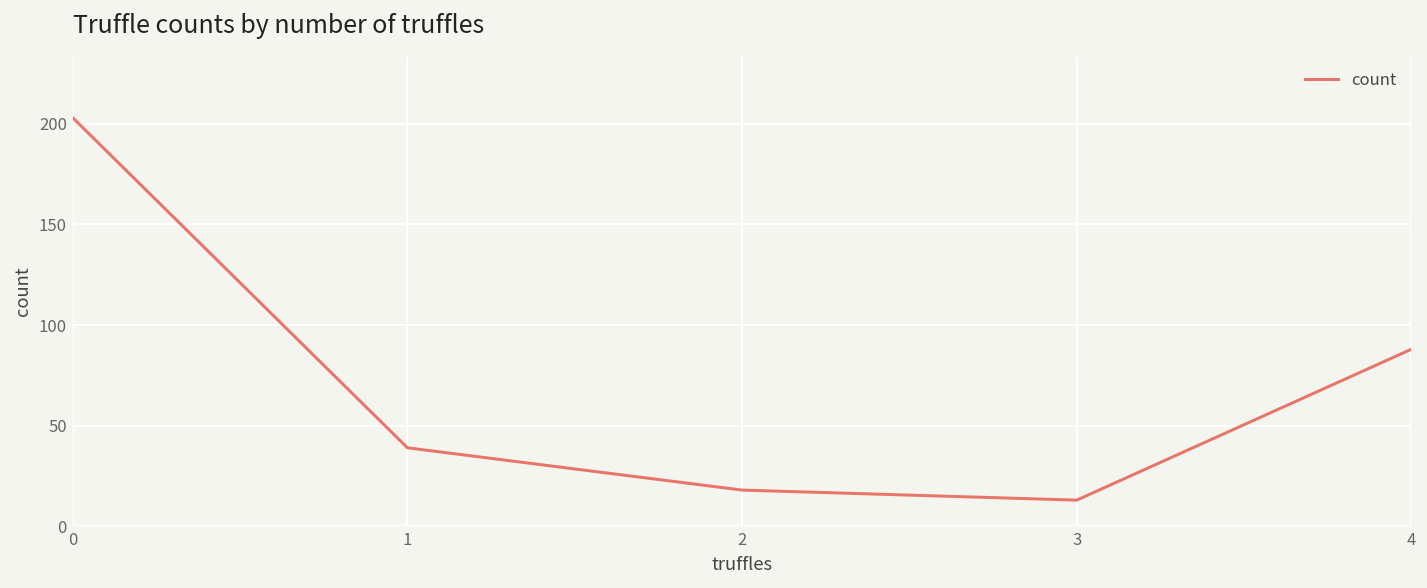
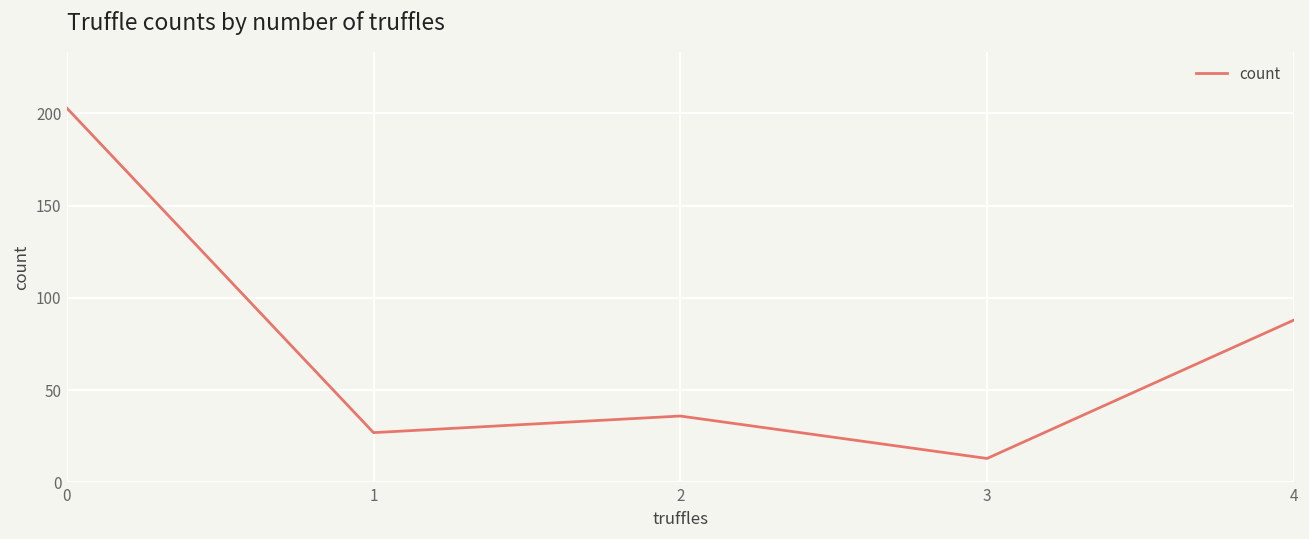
  {
    "0": 203,
-   "1": 39,
-   "2": 18,
+   "1": 27,
+   "2": 36,
    "3": 13,
    "4": 88
  }
